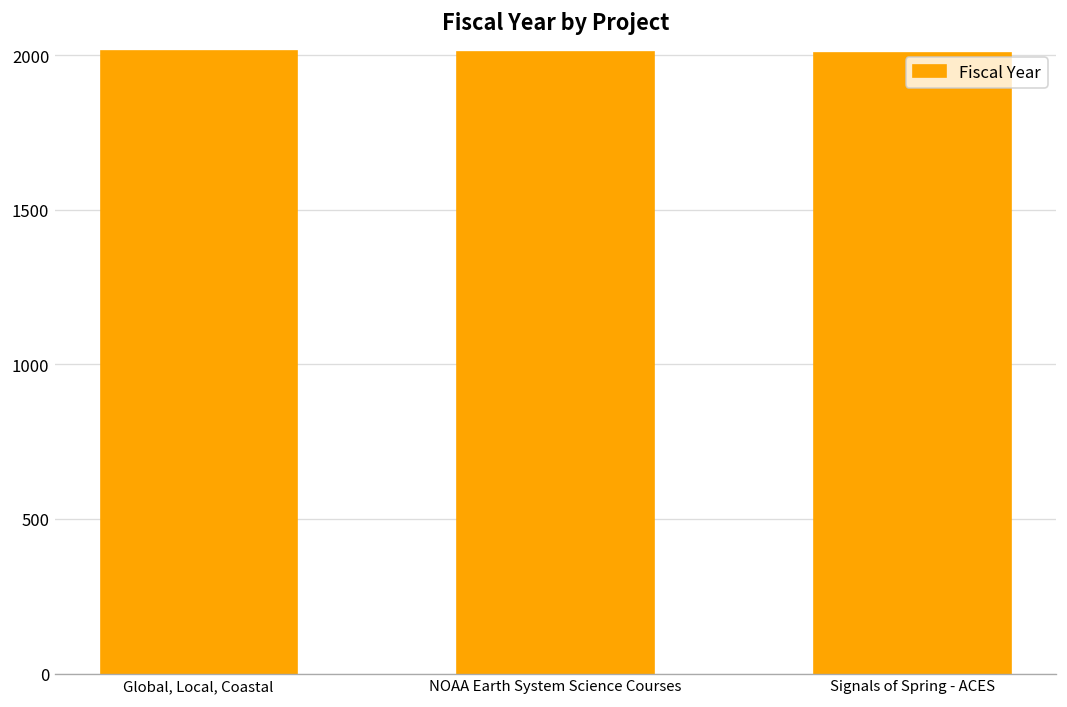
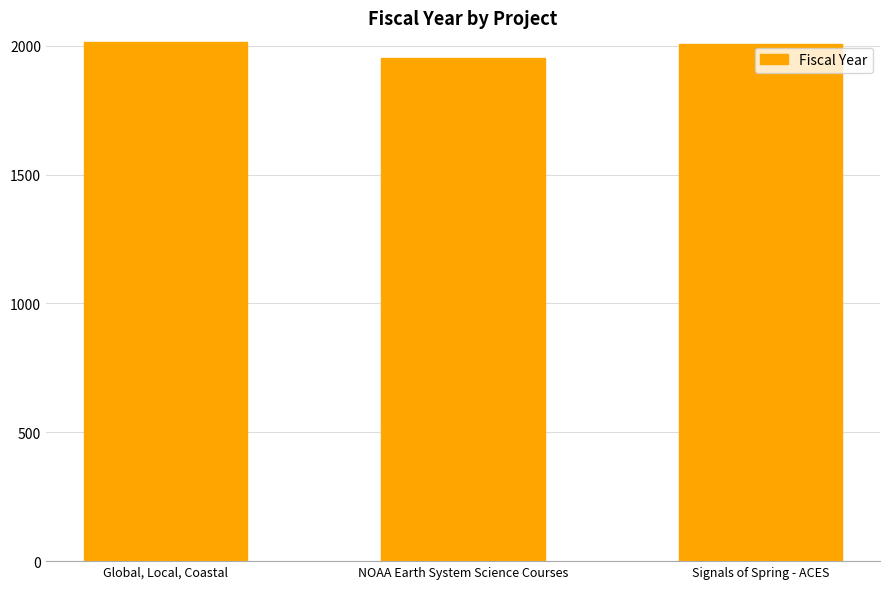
  {
    "Global, Local, Coastal": 2020,
-   "NOAA Earth System Science Courses": 2010,
+   "NOAA Earth System Science Courses": 1950,
    "Signals of Spring - ACES": 2010
  }
